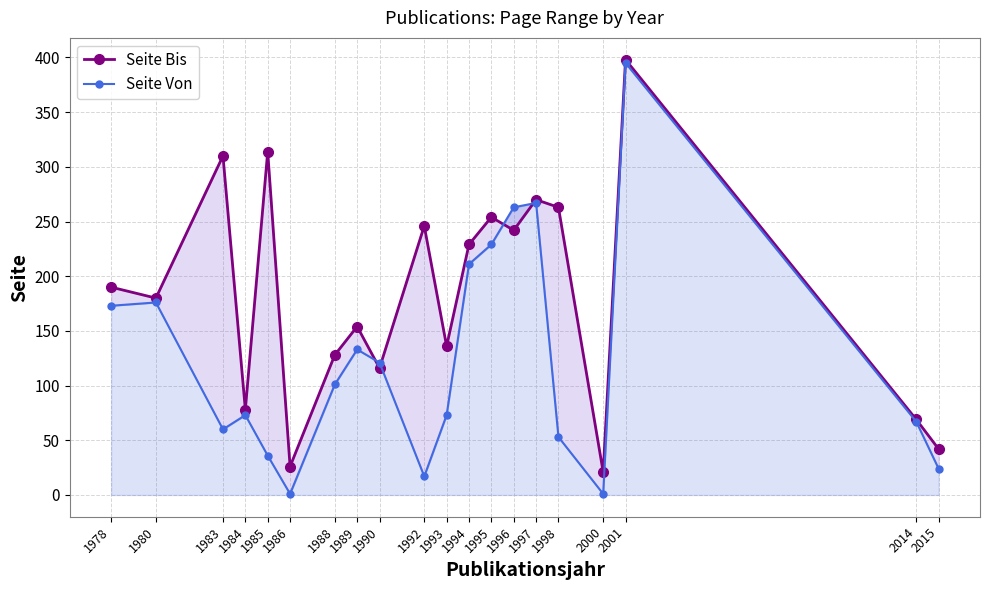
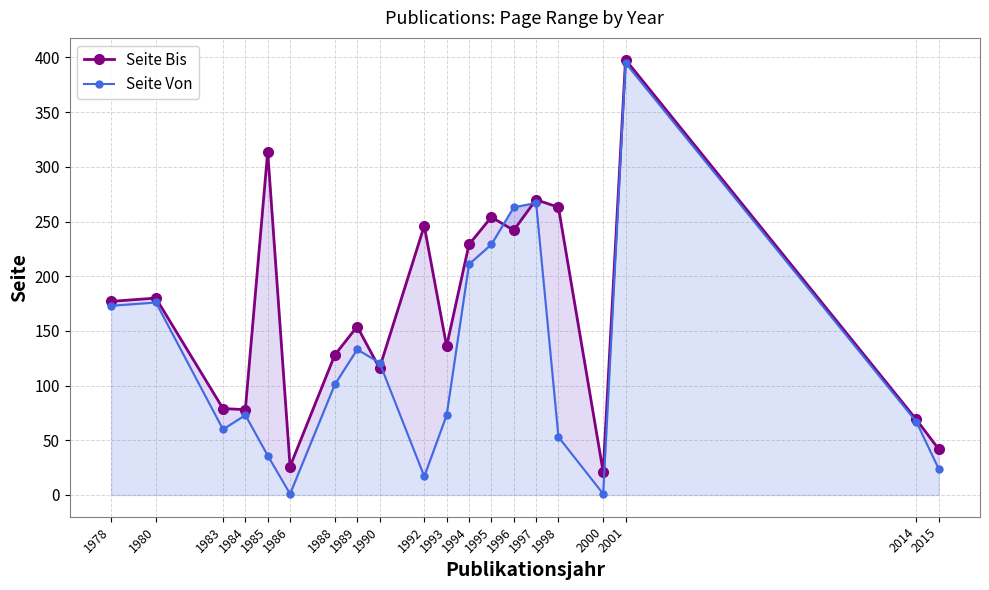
  {
    "Seite Bis": {
-     "1978": 190,
-     "1983": 310,
+     "1978": 177,
+     "1983": 79,
      "1990": 116,
      "1996": 242
    },
    "Seite Von": {
      "1978": 173,
      "1980": 176,
      "1983": 60,
      "1984": 73,
      "1985": 36,
      "1986": 1,
      "1988": 101,
      "1989": 133,
      "1992": 17,
      "1993": 73,
      "1994": 211,
      "1995": 229,
      "1997": 267,
      "1998": 53,
      "2000": 1,
      "2001": 395,
      "2015": 24
    }
  }
